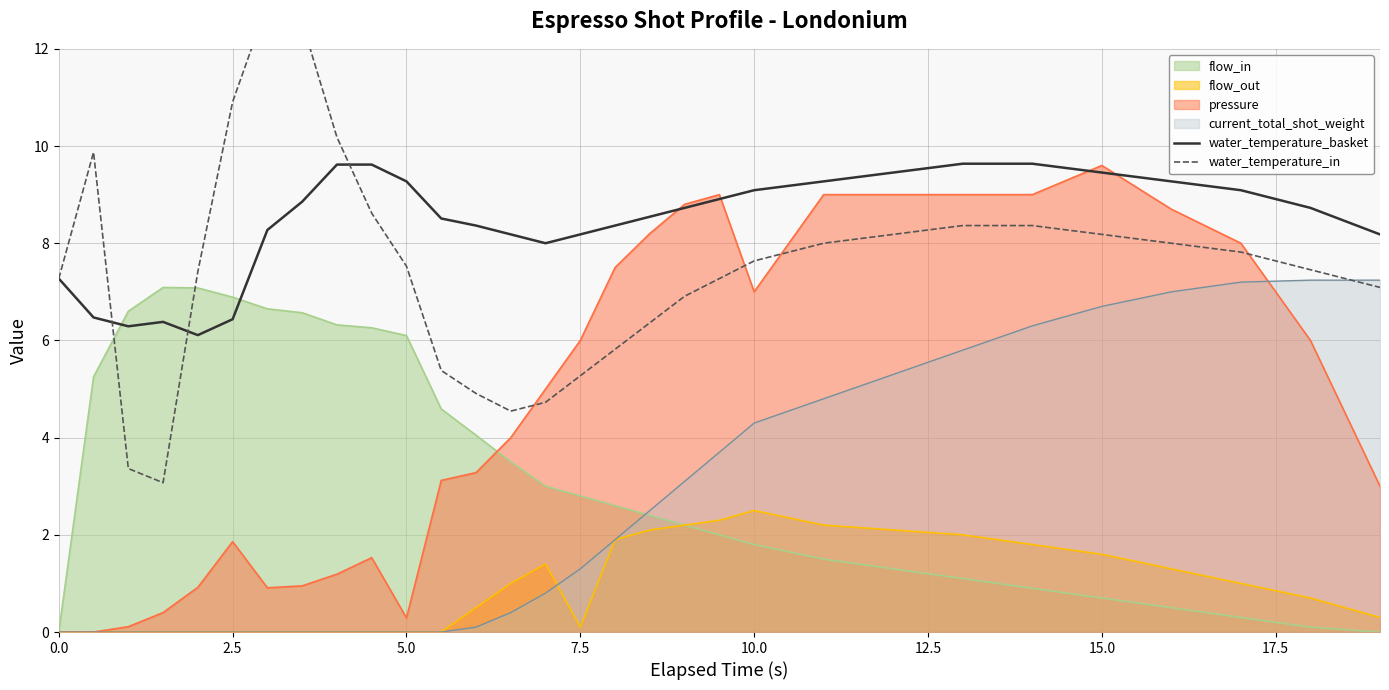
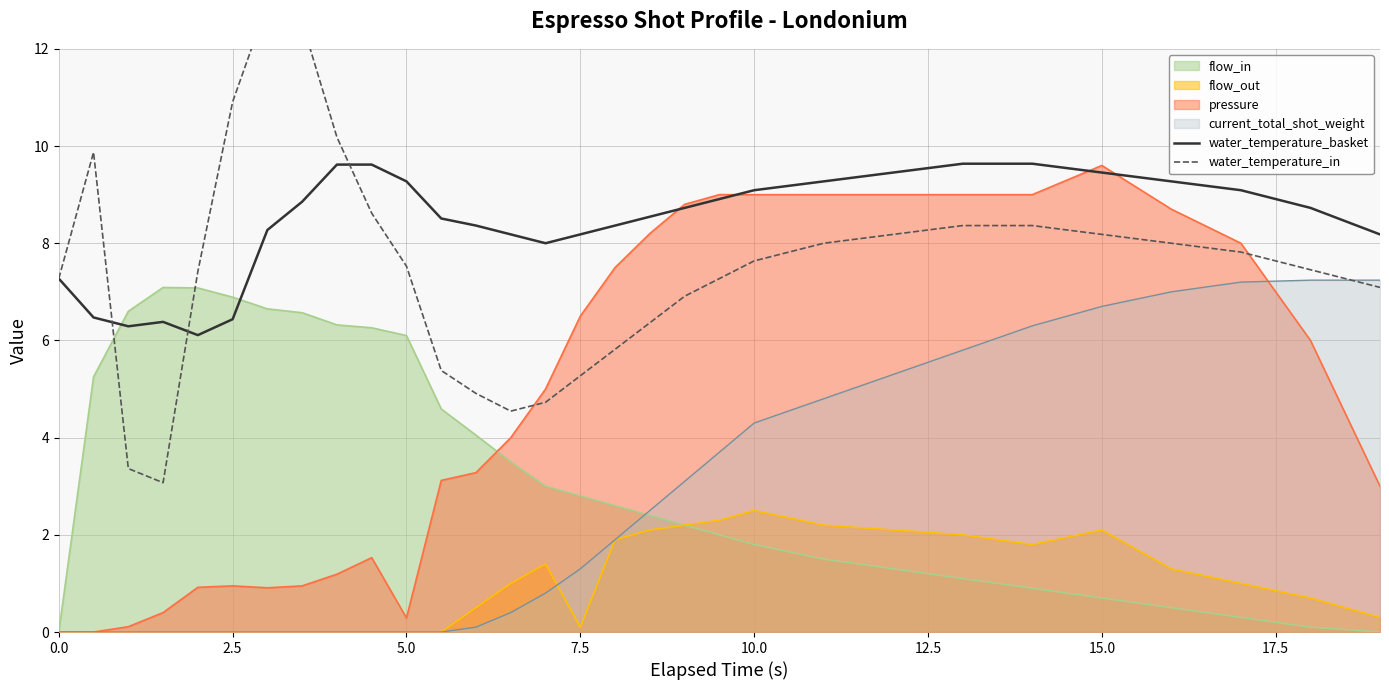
  {
    "flow_out": {
      "7.5": 0.1,
      "10.0": 2.5,
-     "15.0": 1.6
+     "15.0": 2.1
    },
    "pressure": {
-     "2.5": 1.9,
+     "2.5": 1.0,
      "5.0": 0.3,
-     "7.5": 6.0,
-     "10.0": 7,
+     "7.5": 6.5,
+     "10.0": 9,
      "15.0": 9.6
    }
  }
